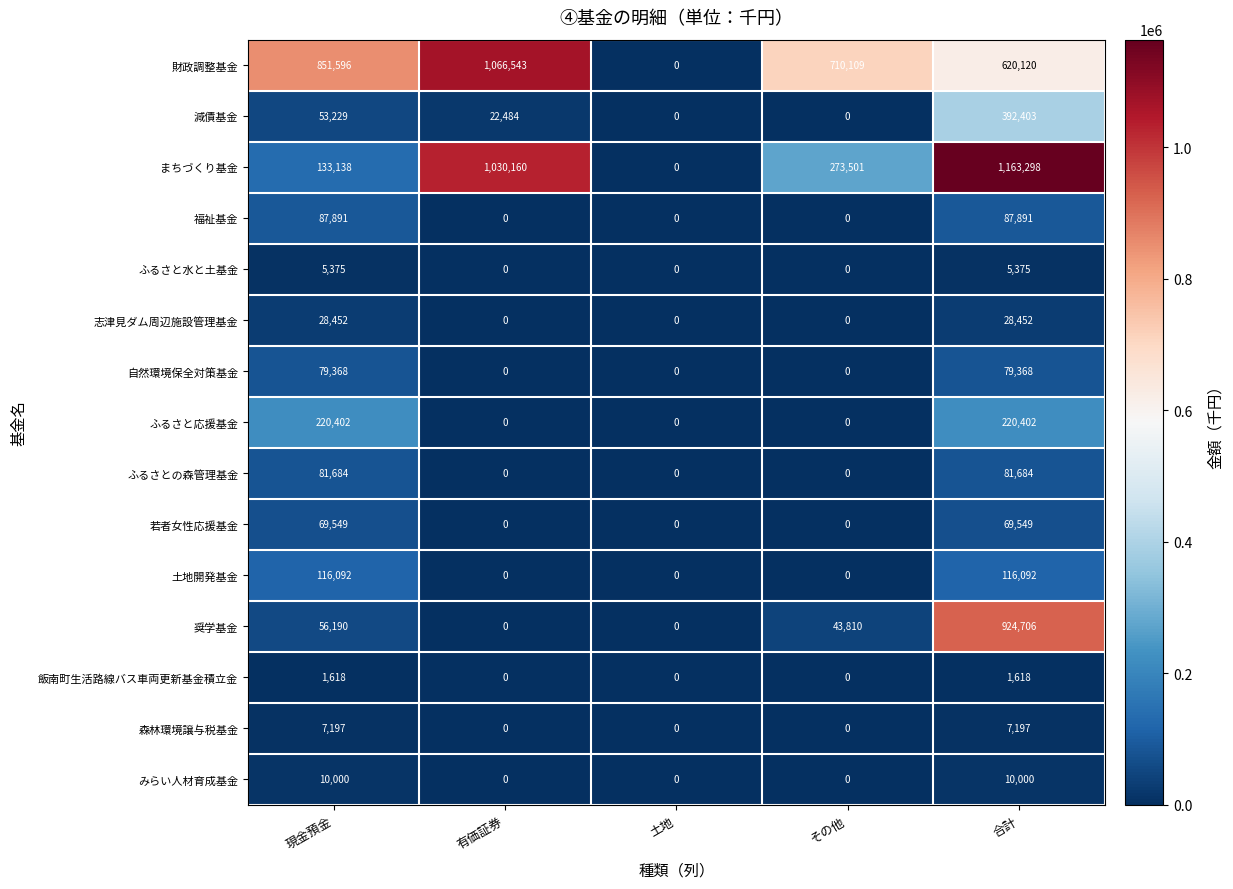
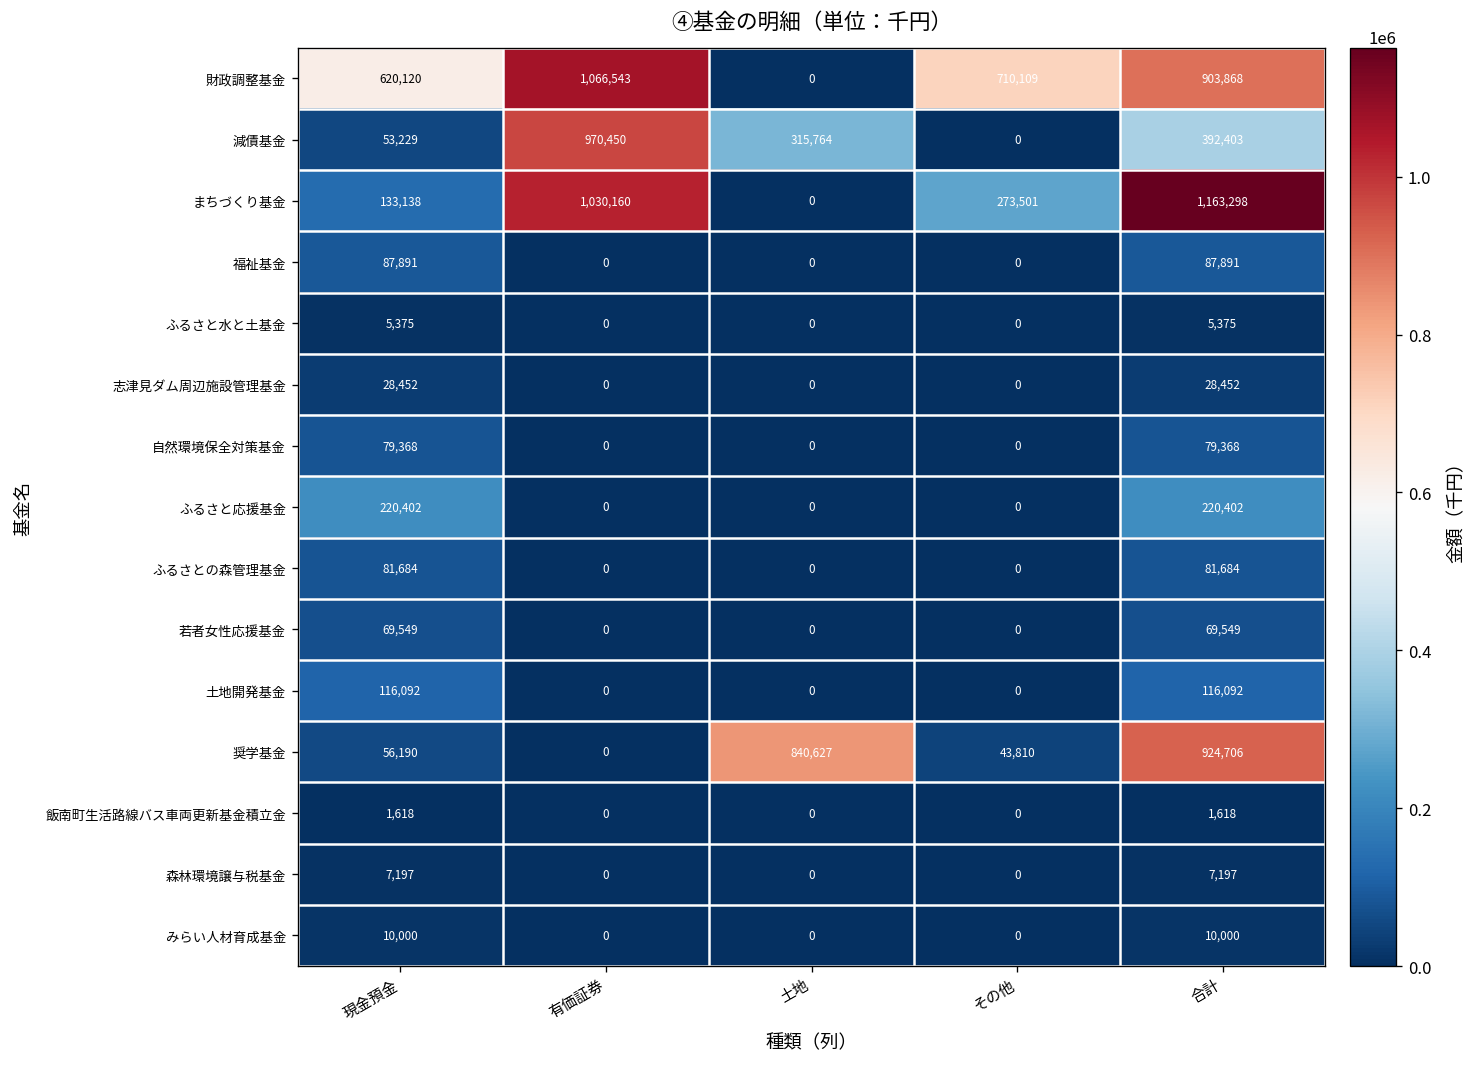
  {
    "財政調整基金": {
-     "現金預金": "851,596",
+     "現金預金": "620,120",
      "有価証券": "1,066,543",
      "土地": "0",
      "その他": "710,109",
-     "合計": "620,120"
+     "合計": "903,868"
    },
    "減債基金": {
      "現金預金": "53,229",
-     "有価証券": "22,484",
-     "土地": "0",
+     "有価証券": "970,450",
+     "土地": "315,764",
      "その他": "0",
      "合計": "392,403"
    },
    "まちづくり基金": {
      "現金預金": "133,138",
      "有価証券": "1,030,160",
      "土地": "0",
      "その他": "273,501",
      "合計": "1,163,298"
    },
    "福祉基金": {
      "現金預金": "87,891",
      "有価証券": "0",
      "土地": "0",
      "その他": "0",
      "合計": "87,891"
    },
    "ふるさと水と土基金": {
      "現金預金": "5,375",
      "有価証券": "0",
      "土地": "0",
      "その他": "0",
      "合計": "5,375"
    },
    "志津見ダム周辺施設管理基金": {
      "現金預金": "28,452",
      "有価証券": "0",
      "土地": "0",
      "その他": "0",
      "合計": "28,452"
    },
    "自然環境保全対策基金": {
      "現金預金": "79,368",
      "有価証券": "0",
      "土地": "0",
      "その他": "0",
      "合計": "79,368"
    },
    "ふるさと応援基金": {
      "現金預金": "220,402",
      "有価証券": "0",
      "土地": "0",
      "その他": "0",
      "合計": "220,402"
    },
    "ふるさとの森管理基金": {
      "現金預金": "81,684",
      "有価証券": "0",
      "土地": "0",
      "その他": "0",
      "合計": "81,684"
    },
    "若者女性応援基金": {
      "現金預金": "69,549",
      "有価証券": "0",
      "土地": "0",
      "その他": "0",
      "合計": "69,549"
    },
    "土地開発基金": {
      "現金預金": "116,092",
      "有価証券": "0",
      "土地": "0",
      "その他": "0",
      "合計": "116,092"
    },
    "奨学基金": {
      "現金預金": "56,190",
      "有価証券": "0",
-     "土地": "0",
+     "土地": "840,627",
      "その他": "43,810",
      "合計": "924,706"
    },
    "飯南町生活路線バス車両更新基金積立金": {
      "現金預金": "1,618",
      "有価証券": "0",
      "土地": "0",
      "その他": "0",
      "合計": "1,618"
    },
    "森林環境譲与税基金": {
      "現金預金": "7,197",
      "有価証券": "0",
      "土地": "0",
      "その他": "0",
      "合計": "7,197"
    },
    "みらい人材育成基金": {
      "現金預金": "10,000",
      "有価証券": "0",
      "土地": "0",
      "その他": "0",
      "合計": "10,000"
    }
  }
